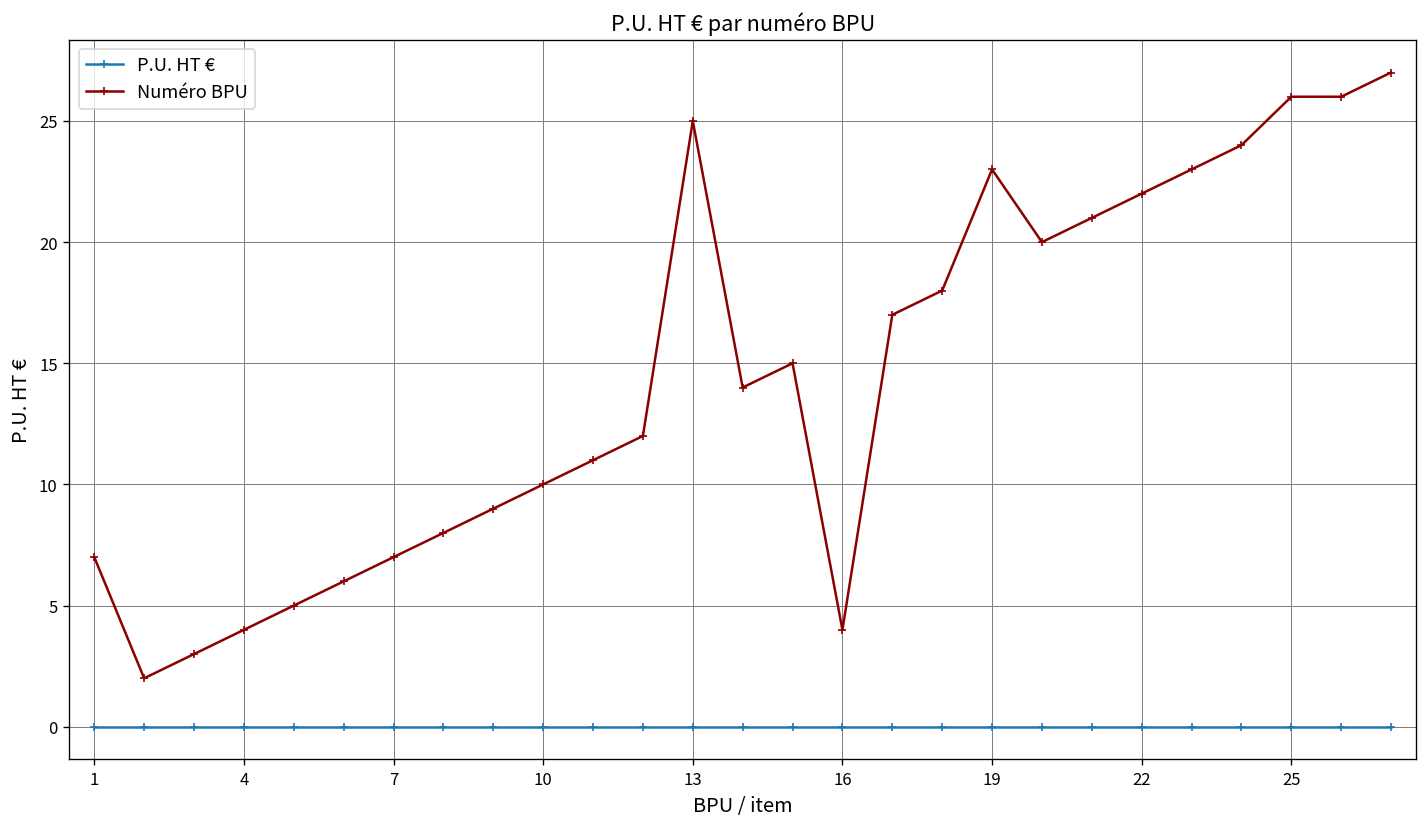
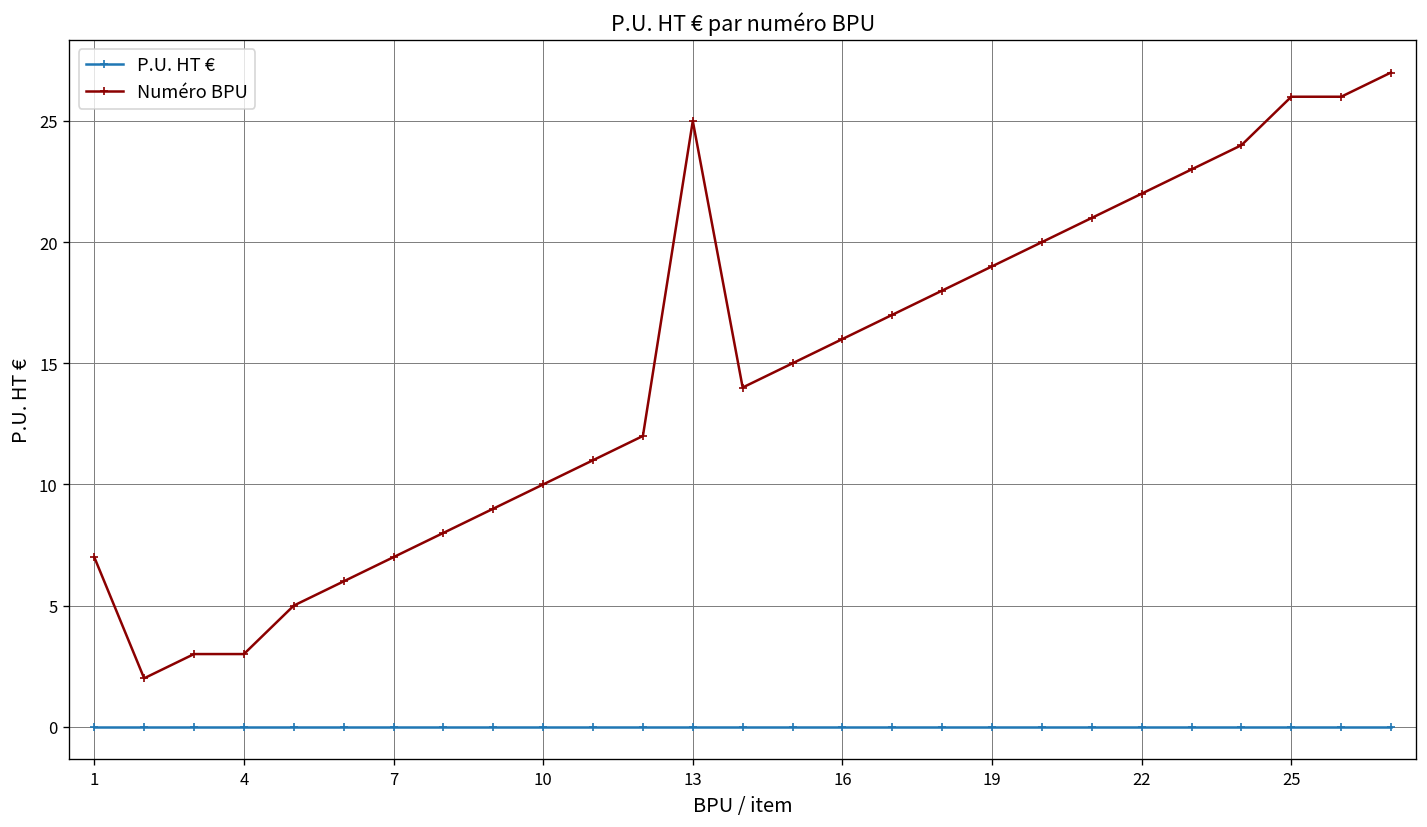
  {
    "P.U. HT €": {
      "1": 0,
      "4": 0,
      "7": 0,
      "10": 0,
      "13": 0,
      "16": 0,
      "19": 0,
      "22": 0,
      "25": 0
    },
    "Numéro BPU": {
      "1": 7,
-     "4": 4,
+     "4": 3,
      "7": 7,
      "10": 10,
      "13": 25,
-     "16": 4,
-     "19": 23,
+     "16": 16,
+     "19": 19,
      "22": 22,
      "25": 26
    }
  }
